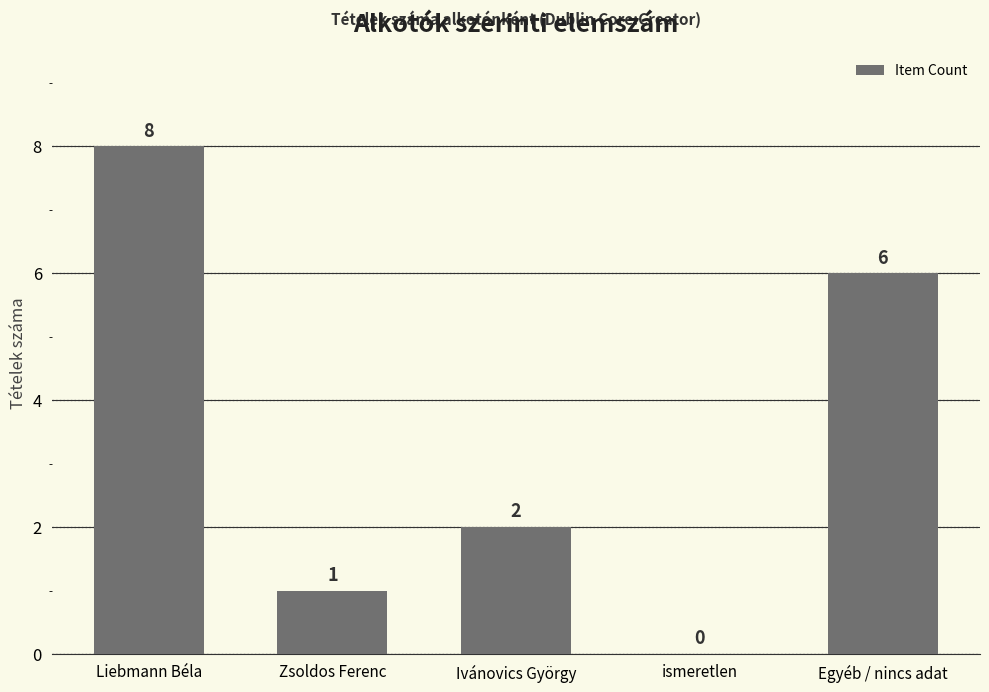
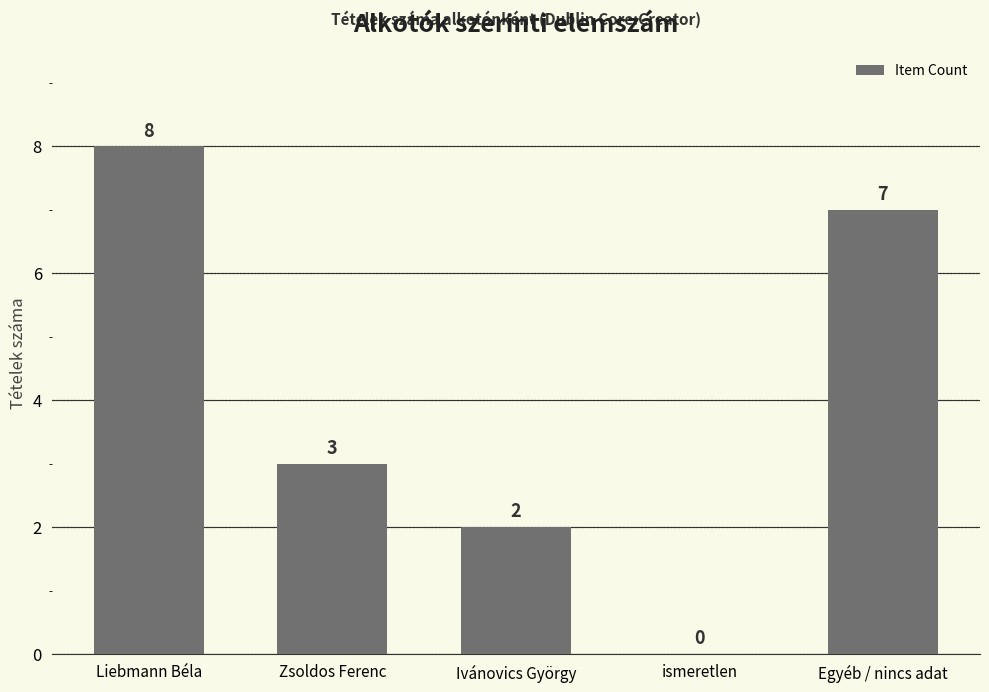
  {
    "Liebmann Béla": 8,
-   "Zsoldos Ferenc": 1,
+   "Zsoldos Ferenc": 3,
    "Ivánovics György": 2,
    "ismeretlen": 0,
-   "Egyéb / nincs adat": 6
+   "Egyéb / nincs adat": 7
  }
